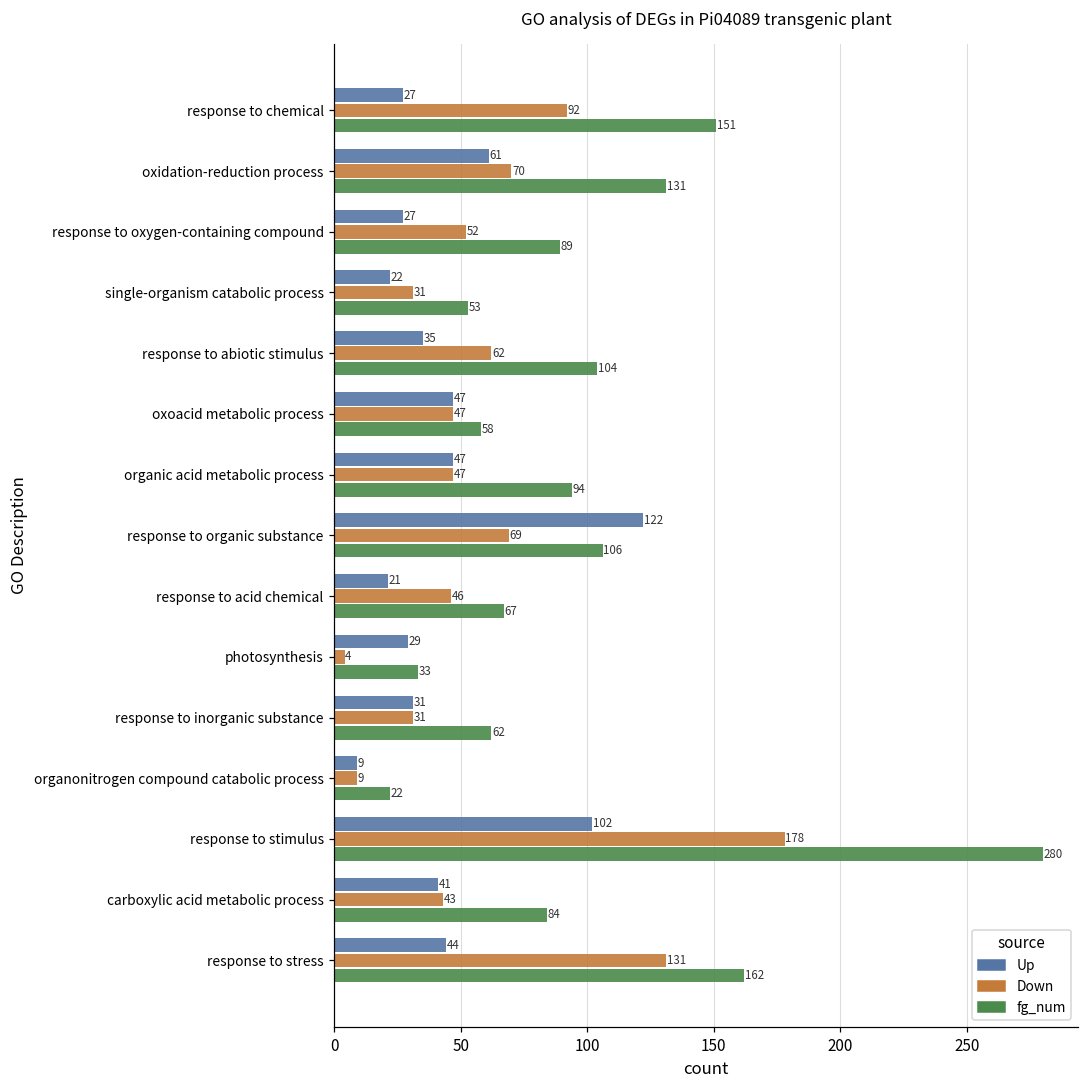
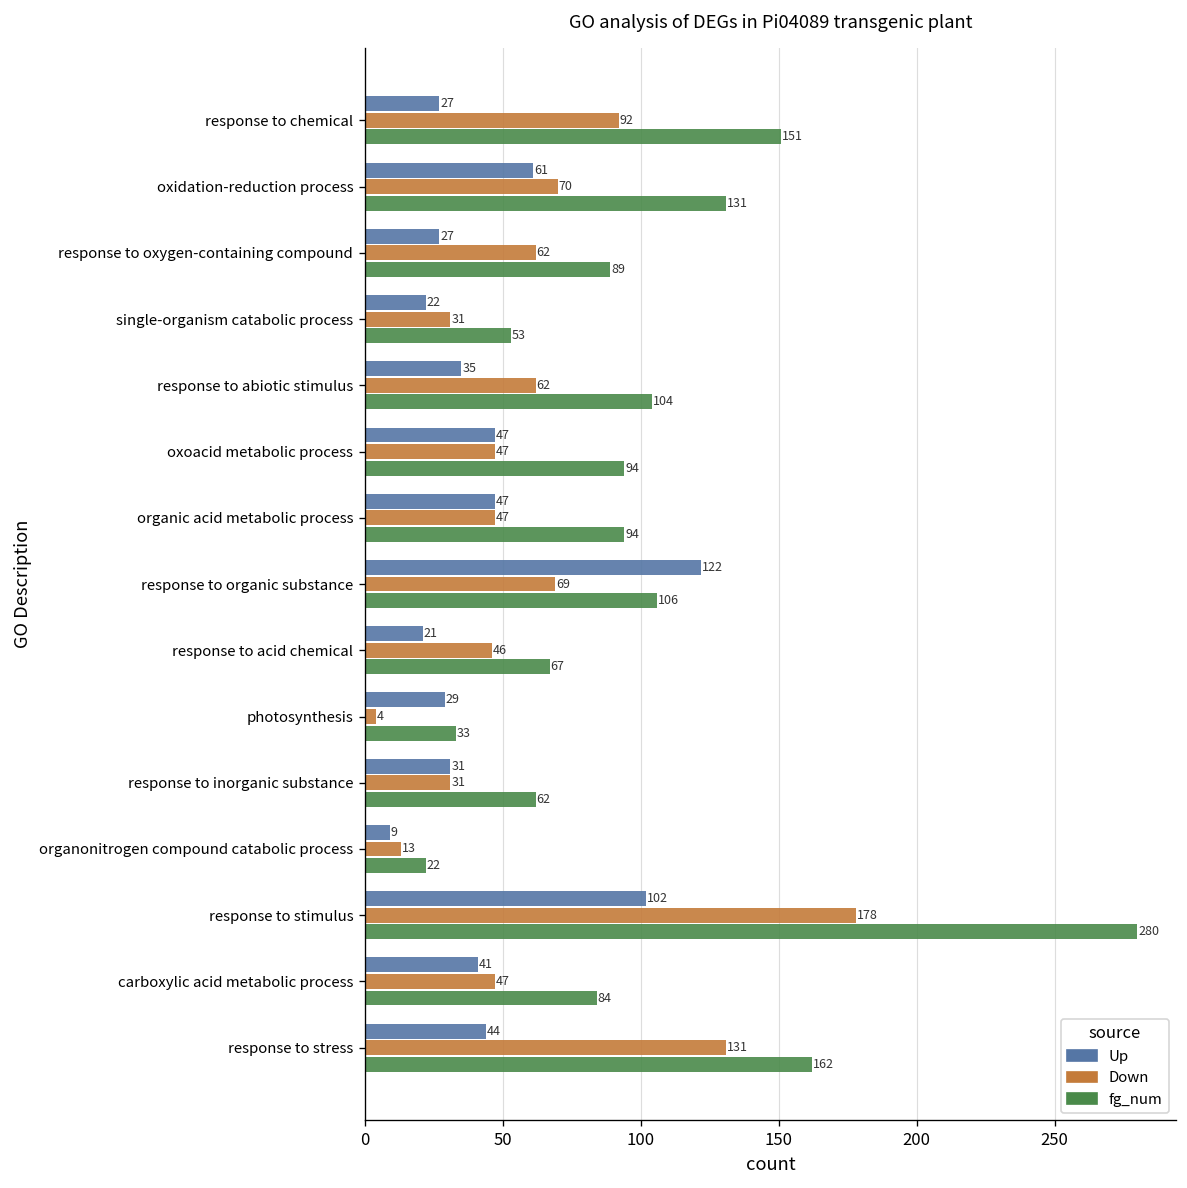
  {
    "Up": {
      "response to chemical": 27,
      "oxidation-reduction process": 61,
      "response to oxygen-containing compound": 27,
      "single-organism catabolic process": 22,
      "response to abiotic stimulus": 35,
      "oxoacid metabolic process": 47,
      "organic acid metabolic process": 47,
      "response to organic substance": 122,
      "response to acid chemical": 21,
      "photosynthesis": 29,
      "response to inorganic substance": 31,
      "organonitrogen compound catabolic process": 9,
      "response to stimulus": 102,
      "carboxylic acid metabolic process": 41,
      "response to stress": 44
    },
    "Down": {
      "response to chemical": 92,
      "oxidation-reduction process": 70,
-     "response to oxygen-containing compound": 52,
+     "response to oxygen-containing compound": 62,
      "single-organism catabolic process": 31,
      "response to abiotic stimulus": 62,
      "oxoacid metabolic process": 47,
      "organic acid metabolic process": 47,
      "response to organic substance": 69,
      "response to acid chemical": 46,
      "photosynthesis": 4,
      "response to inorganic substance": 31,
-     "organonitrogen compound catabolic process": 9,
+     "organonitrogen compound catabolic process": 13,
      "response to stimulus": 178,
-     "carboxylic acid metabolic process": 43,
+     "carboxylic acid metabolic process": 47,
      "response to stress": 131
    },
    "fg_num": {
      "response to chemical": 151,
      "oxidation-reduction process": 131,
      "response to oxygen-containing compound": 89,
      "single-organism catabolic process": 53,
      "response to abiotic stimulus": 104,
-     "oxoacid metabolic process": 58,
+     "oxoacid metabolic process": 94,
      "organic acid metabolic process": 94,
      "response to organic substance": 106,
      "response to acid chemical": 67,
      "photosynthesis": 33,
      "response to inorganic substance": 62,
      "organonitrogen compound catabolic process": 22,
      "response to stimulus": 280,
      "carboxylic acid metabolic process": 84,
      "response to stress": 162
    }
  }
